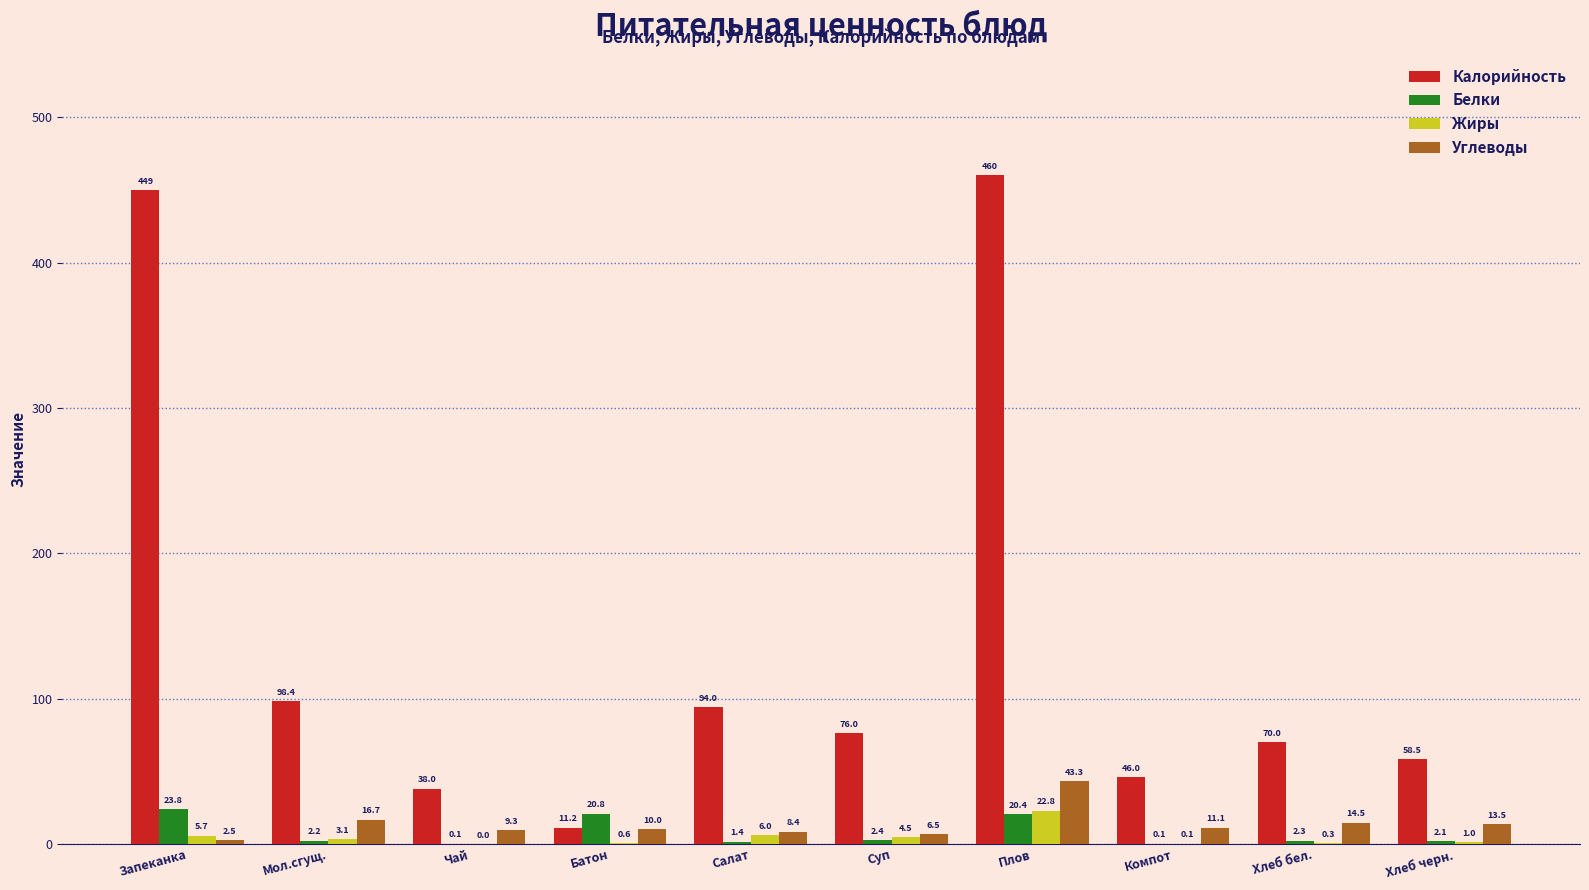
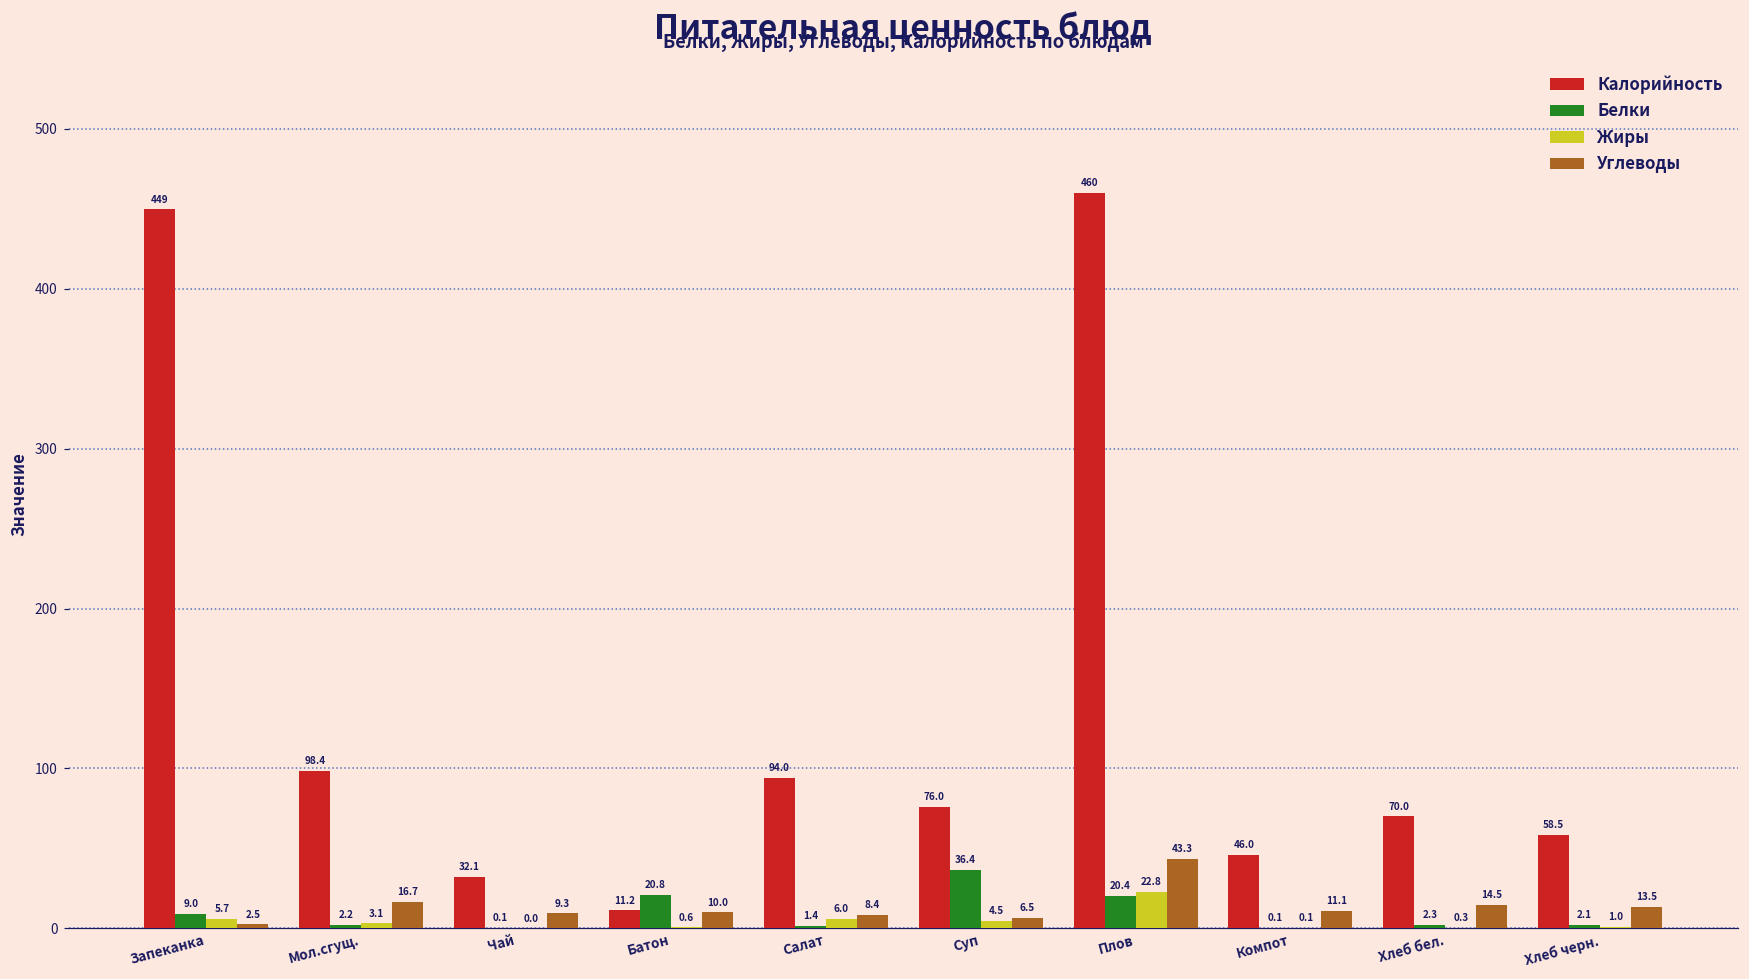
  {
    "Калорийность": {
      "Мол.сгущ.": 98.4,
-     "Чай": 38.0,
+     "Чай": 32.1,
      "Батон": 11.2,
      "Салат": 94.0,
      "Суп": 76.0,
      "Плов": 460,
      "Компот": 46.0,
      "Хлеб бел.": 70.0,
      "Хлеб черн.": 58.5
    },
    "Белки": {
-     "Запеканка": 23.8,
+     "Запеканка": 9.0,
      "Мол.сгущ.": 2.2,
      "Чай": 0.1,
      "Батон": 20.8,
      "Салат": 1.4,
-     "Суп": 2.4,
+     "Суп": 36.4,
      "Плов": 20.4,
      "Компот": 0.1,
      "Хлеб бел.": 2.3,
      "Хлеб черн.": 2.1
    },
    "Жиры": {
      "Запеканка": 5.7,
      "Мол.сгущ.": 3.1,
      "Чай": 0.0,
      "Батон": 0.6,
      "Салат": 6.0,
      "Суп": 4.5,
      "Плов": 22.8,
      "Компот": 0.1,
      "Хлеб бел.": 0.3,
      "Хлеб черн.": 1.0
    },
    "Углеводы": {
      "Запеканка": 2.5,
      "Мол.сгущ.": 16.7,
      "Чай": 9.3,
      "Батон": 10.0,
      "Салат": 8.4,
      "Суп": 6.5,
      "Плов": 43.3,
      "Компот": 11.1,
      "Хлеб бел.": 14.5,
      "Хлеб черн.": 13.5
    }
  }
